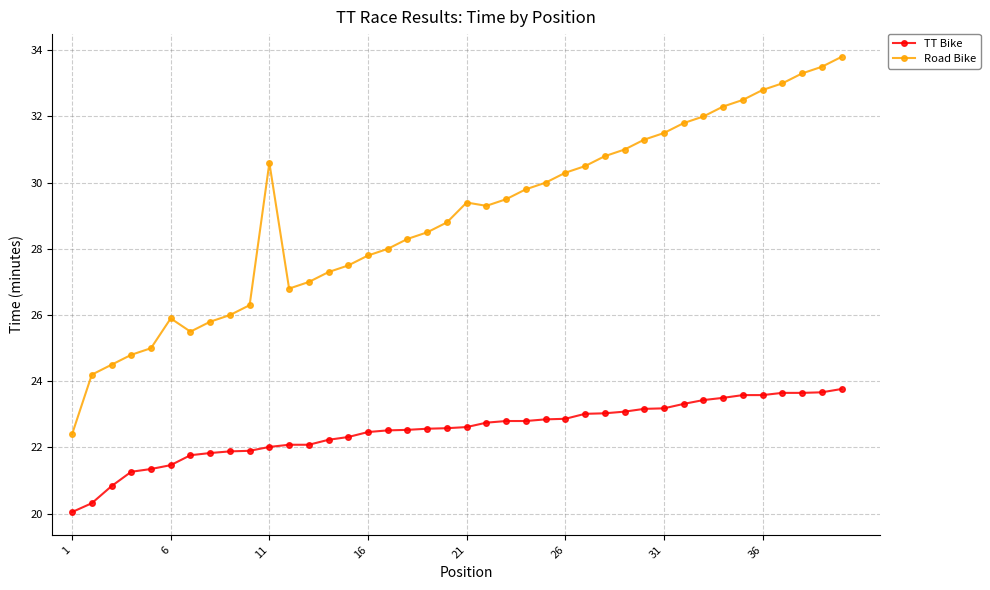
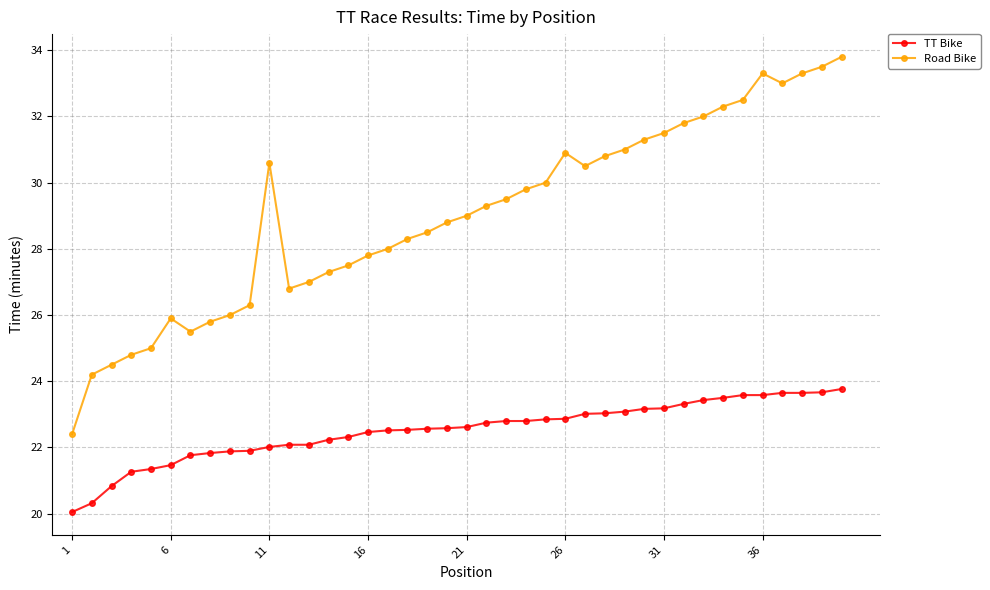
  {
    "TT Bike": {
      "1": 20.1,
      "6": 21.5,
      "11": 22.0,
      "16": 22.5,
      "21": 22.6,
      "26": 22.9,
      "31": 23.2,
      "36": 23.6
    },
    "Road Bike": {
      "1": 22.4,
      "6": 25.9,
      "11": 30.6,
      "16": 27.8,
-     "21": 29.4,
-     "26": 30.3,
+     "21": 29.0,
+     "26": 30.9,
      "31": 31.5,
-     "36": 32.8
+     "36": 33.3
    }
  }
